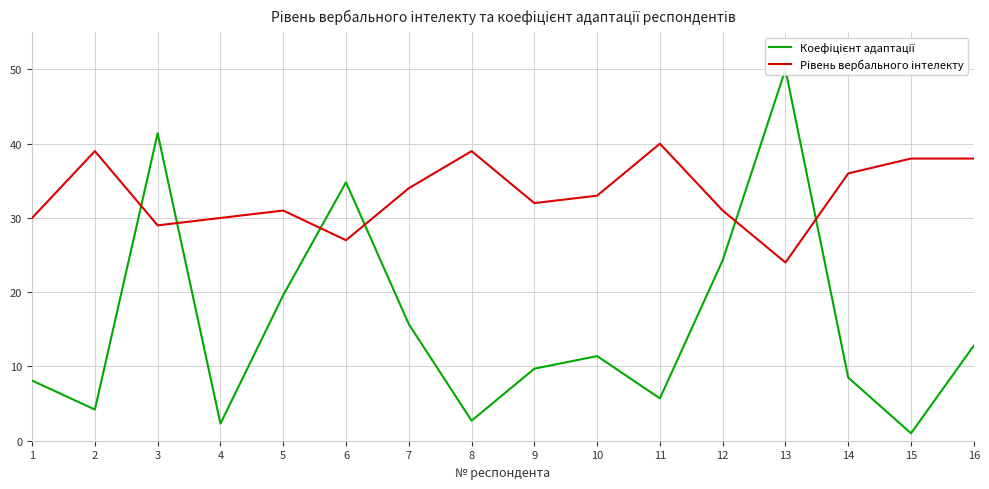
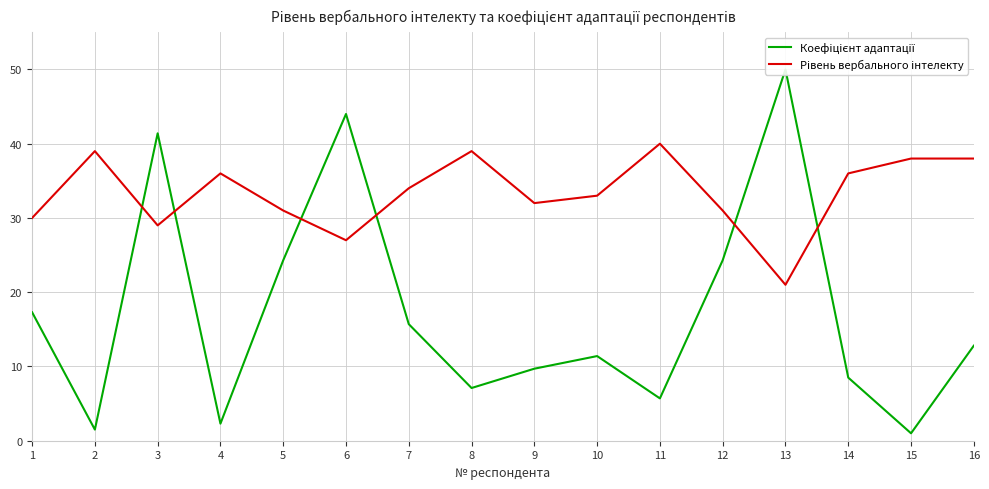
  {
    "Коефіцієнт адаптації": {
-     "1": 8,
-     "2": 4,
+     "1": 17,
+     "2": 2,
      "3": 41,
      "4": 2,
-     "5": 20,
-     "6": 35,
+     "5": 24,
+     "6": 44,
      "7": 16,
-     "8": 3,
+     "8": 7,
      "9": 10,
      "10": 11,
      "11": 6,
      "12": 24,
      "14": 9,
      "15": 1,
      "16": 13
    },
    "Рівень вербального інтелекту": {
      "1": 30,
      "2": 39,
      "3": 29,
-     "4": 30,
+     "4": 36,
      "5": 31,
      "6": 27,
      "7": 34,
      "8": 39,
      "9": 32,
      "10": 33,
      "11": 40,
      "12": 31,
-     "13": 24,
+     "13": 21,
      "14": 36,
      "15": 38,
      "16": 38
    }
  }
